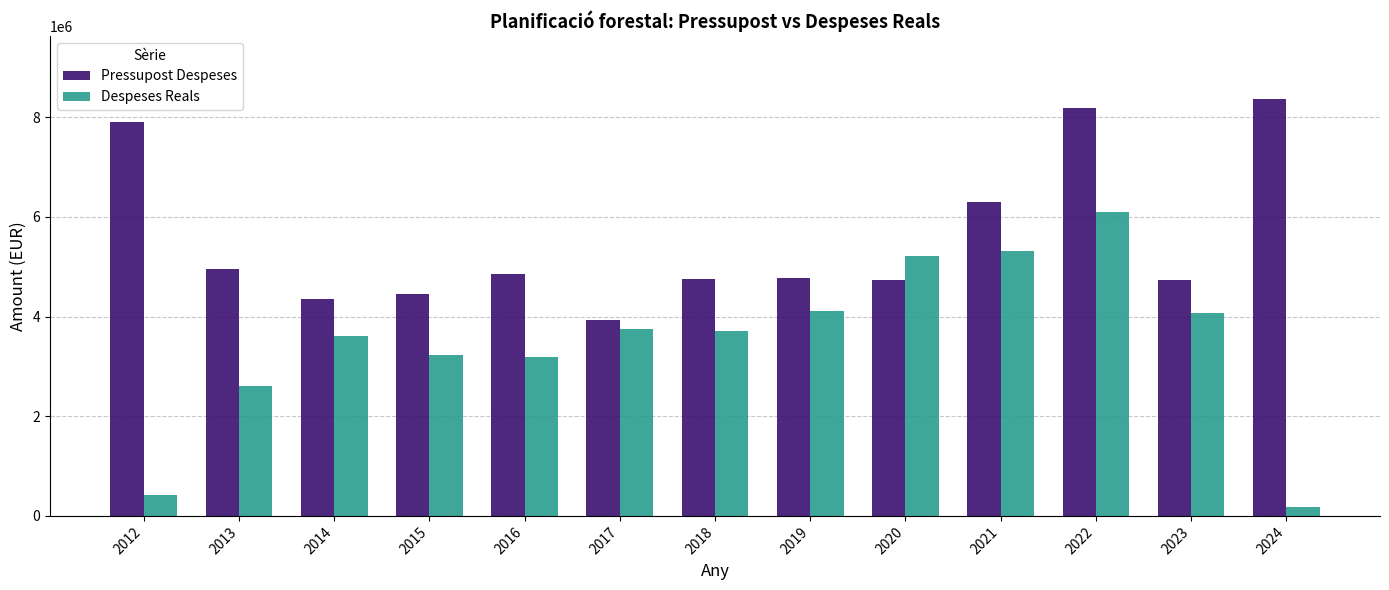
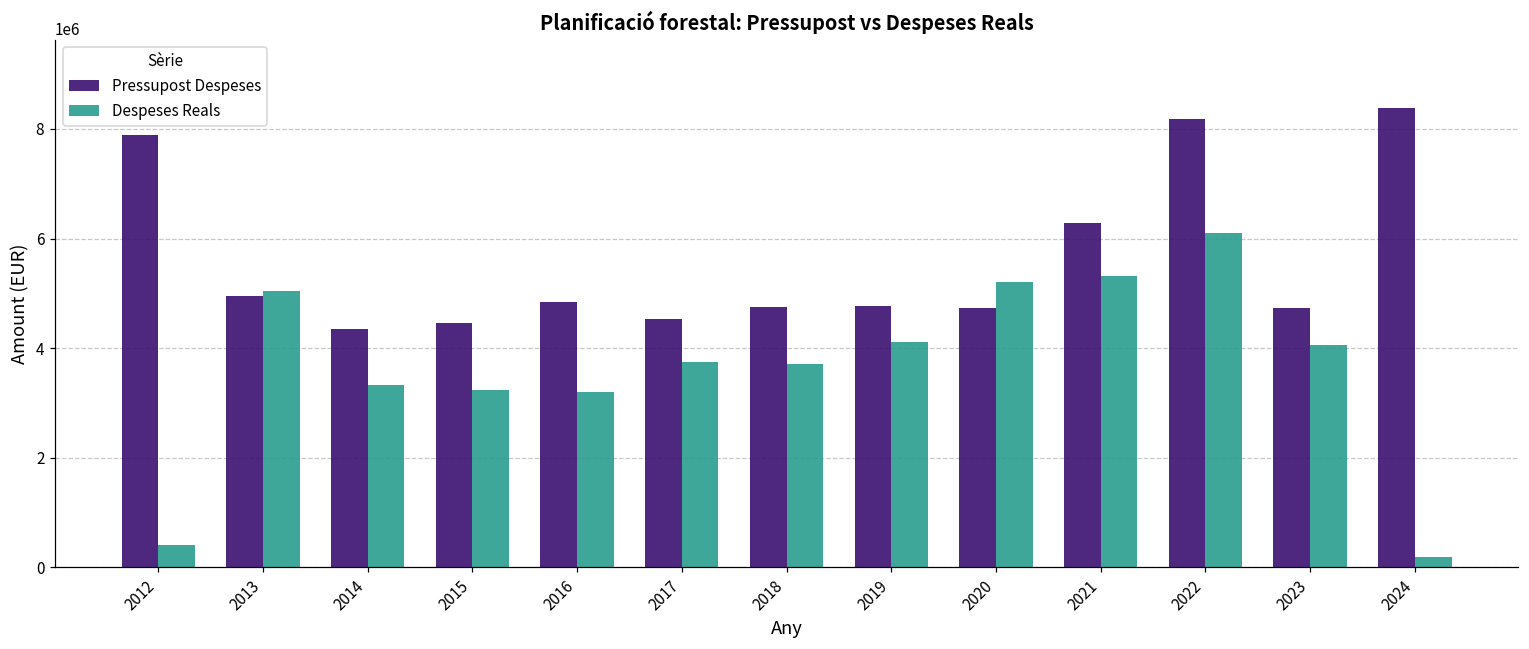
  {
    "Pressupost Despeses": {
      "2012": 7900000,
      "2013": 5000000,
      "2014": 4300000,
      "2015": 4500000,
      "2016": 4900000,
-     "2017": 3900000,
+     "2017": 4500000,
      "2018": 4800000,
      "2019": 4800000,
      "2020": 4700000,
      "2021": 6300000,
      "2022": 8200000,
      "2023": 4700000,
      "2024": 8400000
    },
    "Despeses Reals": {
      "2012": 400000,
-     "2013": 2600000,
-     "2014": 3600000,
+     "2013": 5000000,
+     "2014": 3300000,
      "2015": 3200000,
      "2016": 3200000,
      "2017": 3800000,
      "2018": 3700000,
      "2019": 4100000,
      "2020": 5200000,
      "2021": 5300000,
      "2022": 6100000,
      "2023": 4100000,
      "2024": 200000
    }
  }
